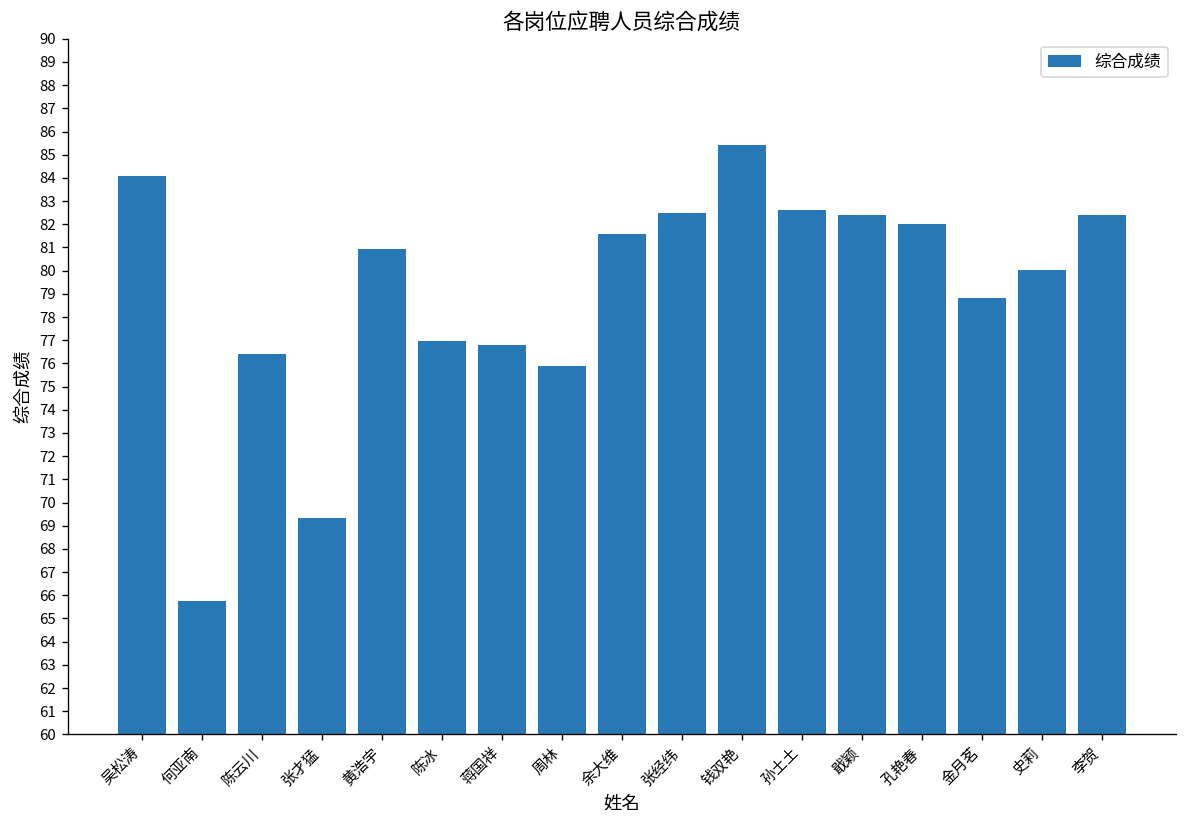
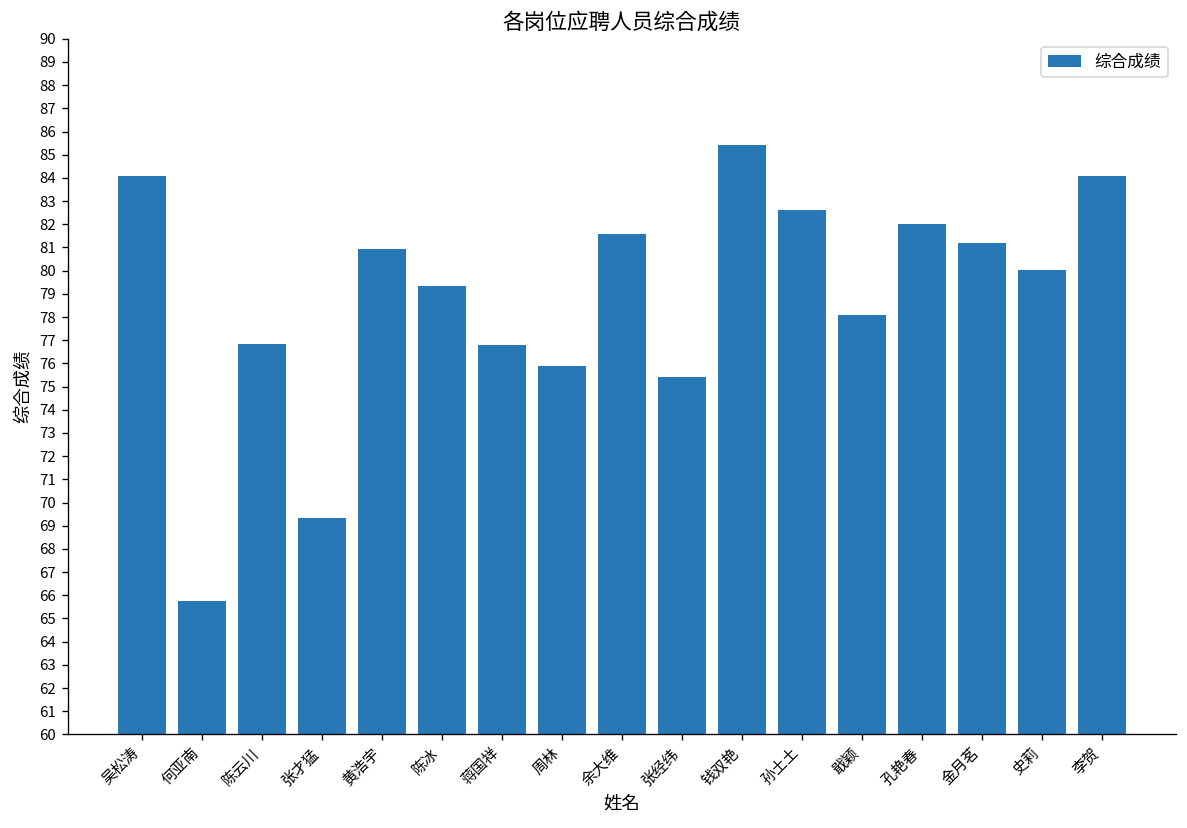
  {
    "吴松涛": 84.1,
    "何亚南": 65.8,
-   "陈云川": 76.4,
+   "陈云川": 76.8,
    "张才猛": 69.4,
    "黄浩宇": 80.9,
-   "陈冰": 77.0,
+   "陈冰": 79.4,
    "蒋国祥": 76.8,
    "周林": 75.9,
    "余大维": 81.6,
-   "张经纬": 82.5,
+   "张经纬": 75.4,
    "钱双艳": 85.4,
    "孙土土": 82.6,
-   "戢颖": 82.4,
+   "戢颖": 78.1,
    "孔艳春": 82.0,
-   "金月茗": 78.8,
+   "金月茗": 81.2,
    "史莉": 80.0,
-   "李贺": 82.4
+   "李贺": 84.1
  }
